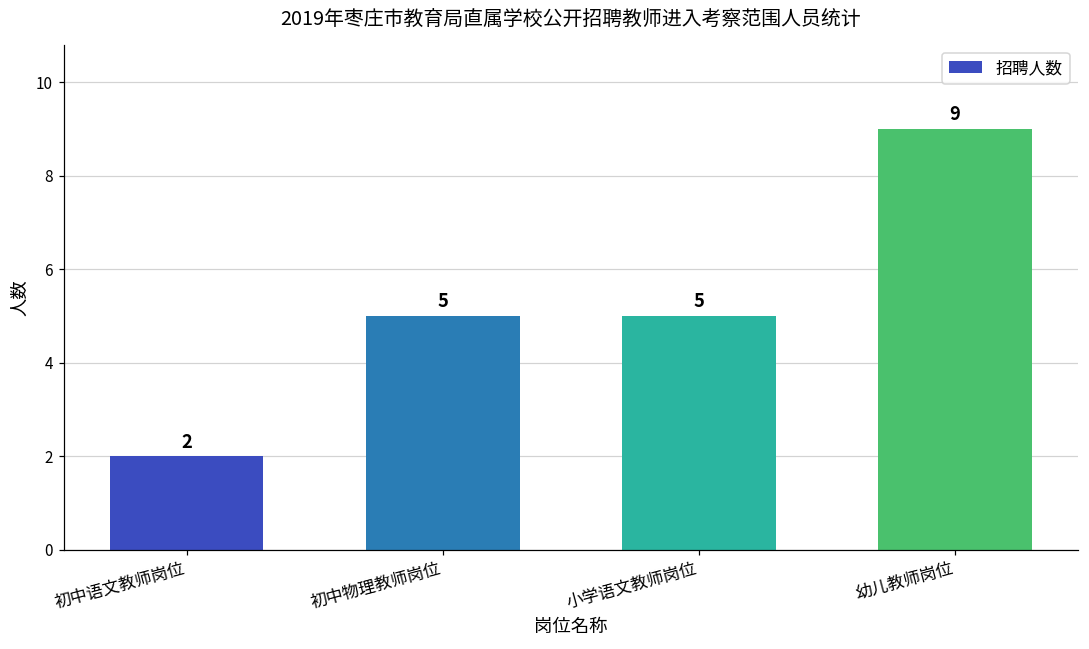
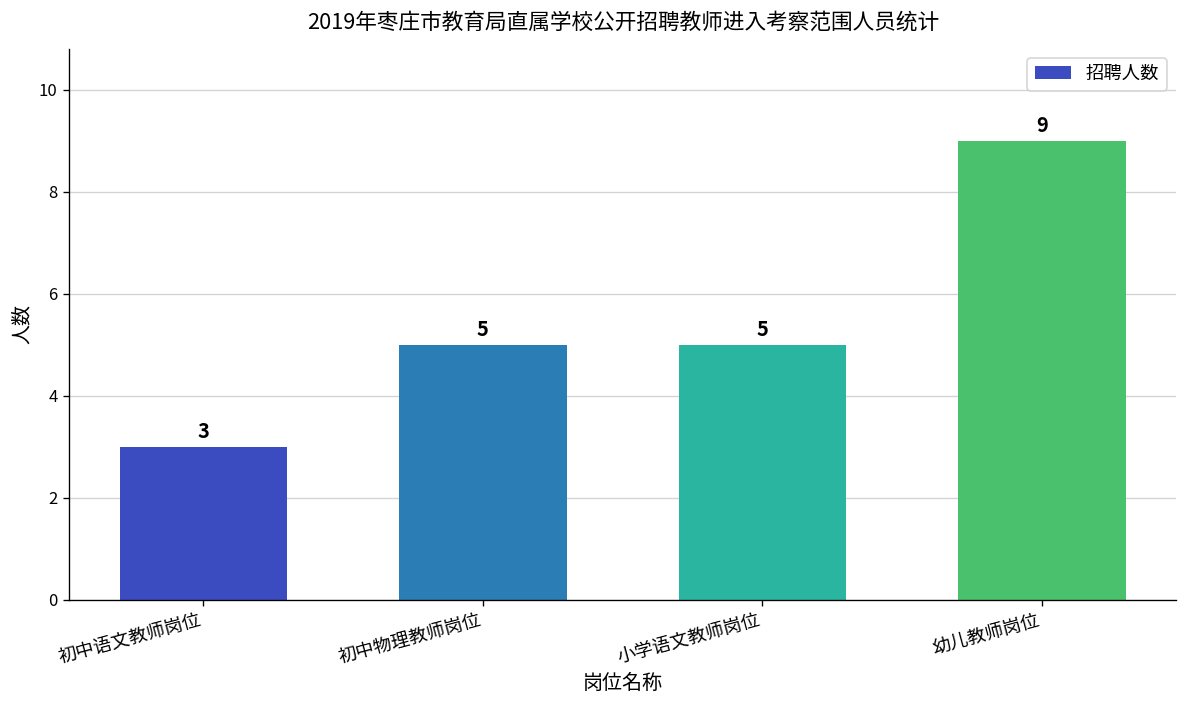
  {
-   "初中语文教师岗位": 2,
+   "初中语文教师岗位": 3,
    "初中物理教师岗位": 5,
    "小学语文教师岗位": 5,
    "幼儿教师岗位": 9
  }
